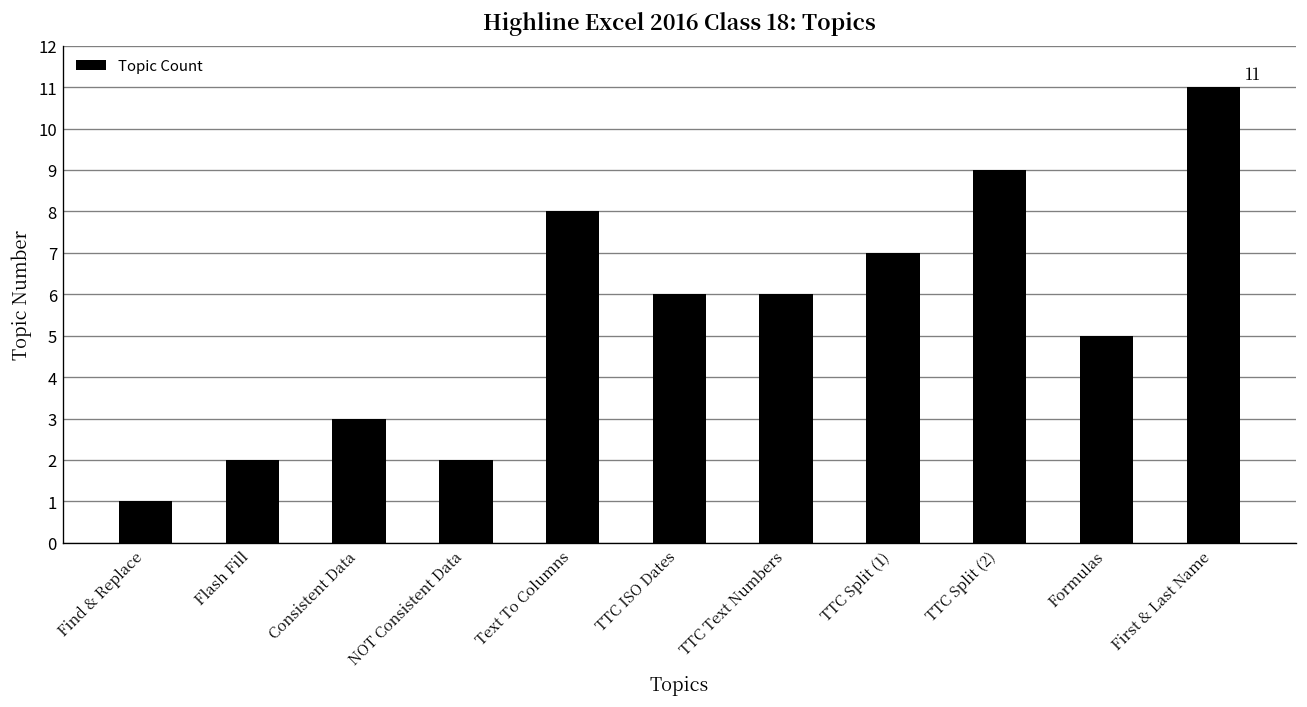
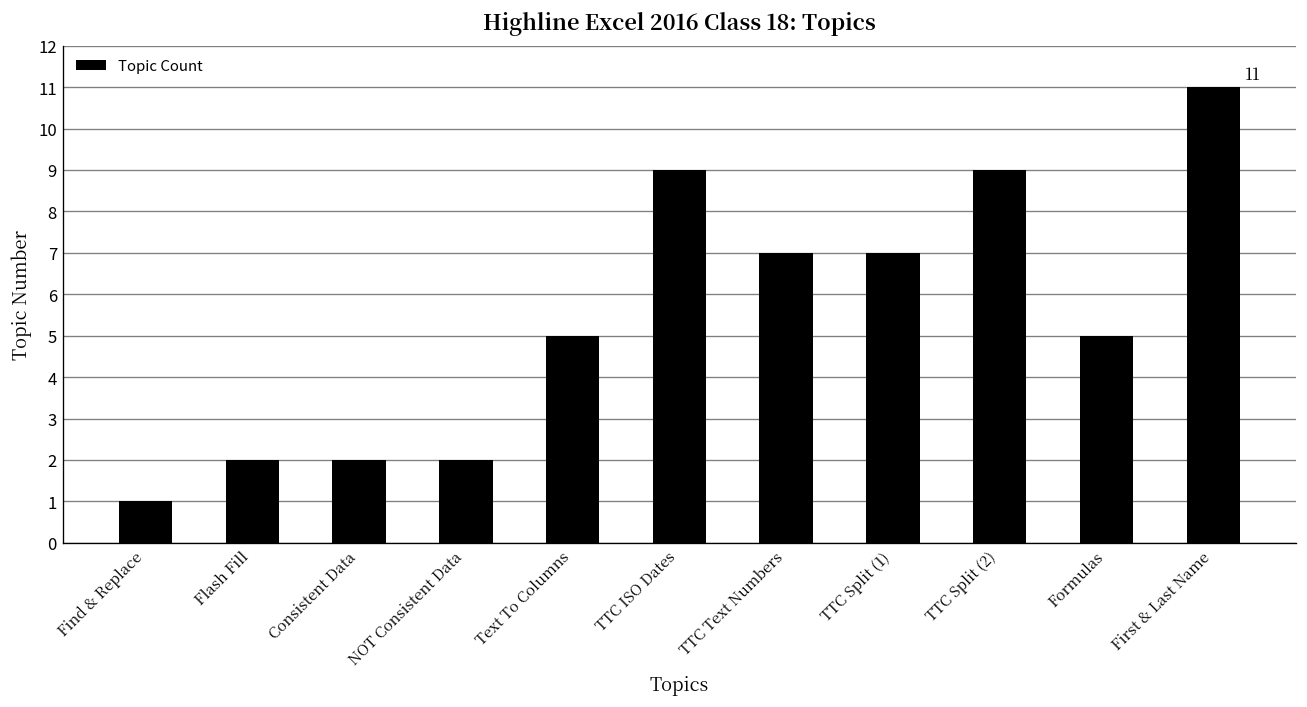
  {
    "Find & Replace": 1,
    "Flash Fill": 2,
-   "Consistent Data": 3,
+   "Consistent Data": 2,
    "NOT Consistent Data": 2,
-   "Text To Columns": 8,
-   "TTC ISO Dates": 6,
-   "TTC Text Numbers": 6,
+   "Text To Columns": 5,
+   "TTC ISO Dates": 9,
+   "TTC Text Numbers": 7,
    "TTC Split (1)": 7,
    "TTC Split (2)": 9,
    "Formulas": 5
  }
